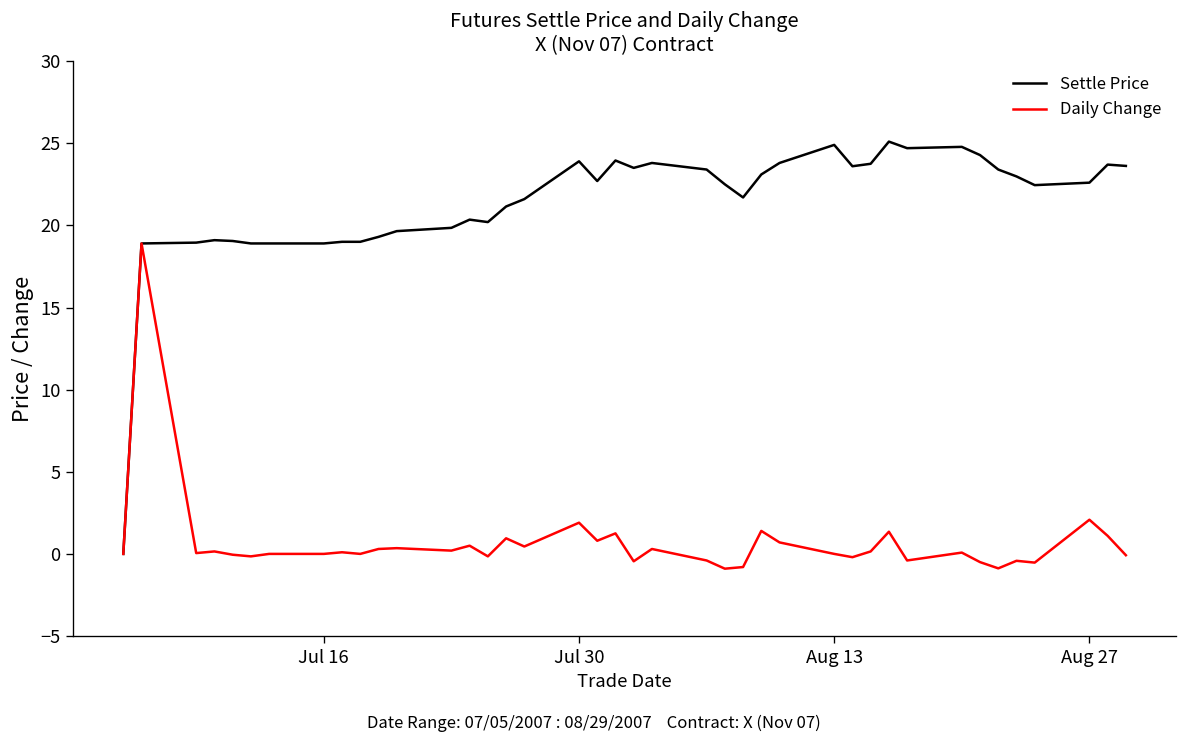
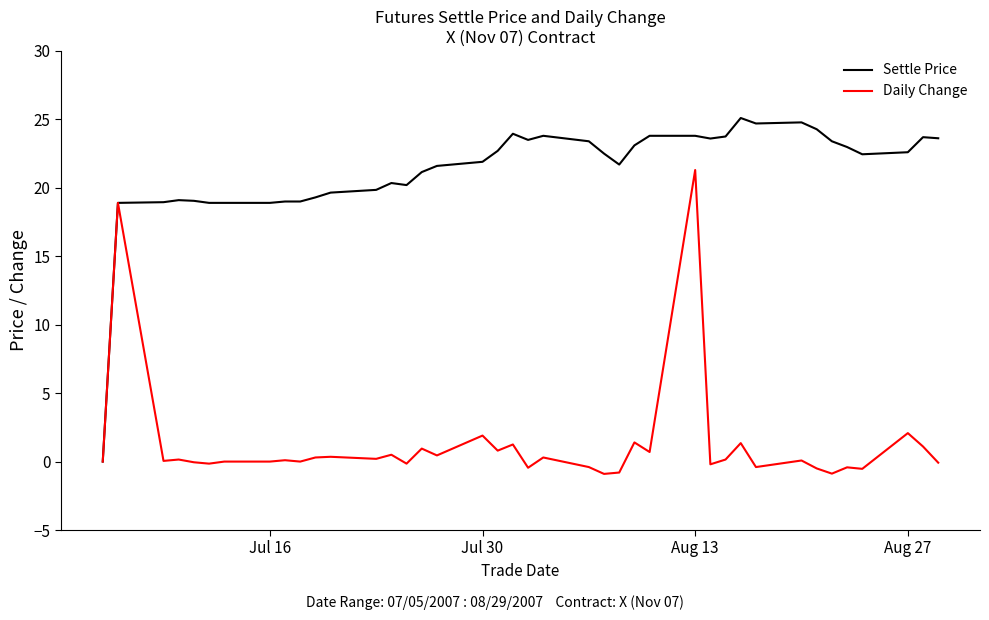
  {
    "Settle Price": {
      "Jul 16": 18.9,
-     "Jul 30": 23.9,
-     "Aug 13": 24.9,
+     "Jul 30": 21.9,
+     "Aug 13": 23.8,
      "Aug 27": 22.6
    },
    "Daily Change": {
      "Jul 16": 0.0,
      "Jul 30": 1.9,
-     "Aug 13": 0.0,
+     "Aug 13": 21.3,
      "Aug 27": 2.1
    }
  }
